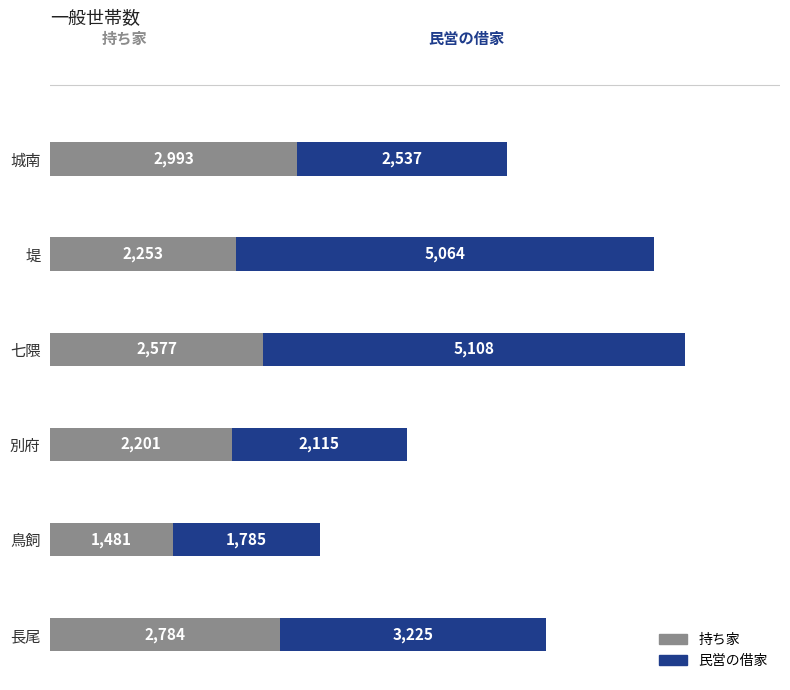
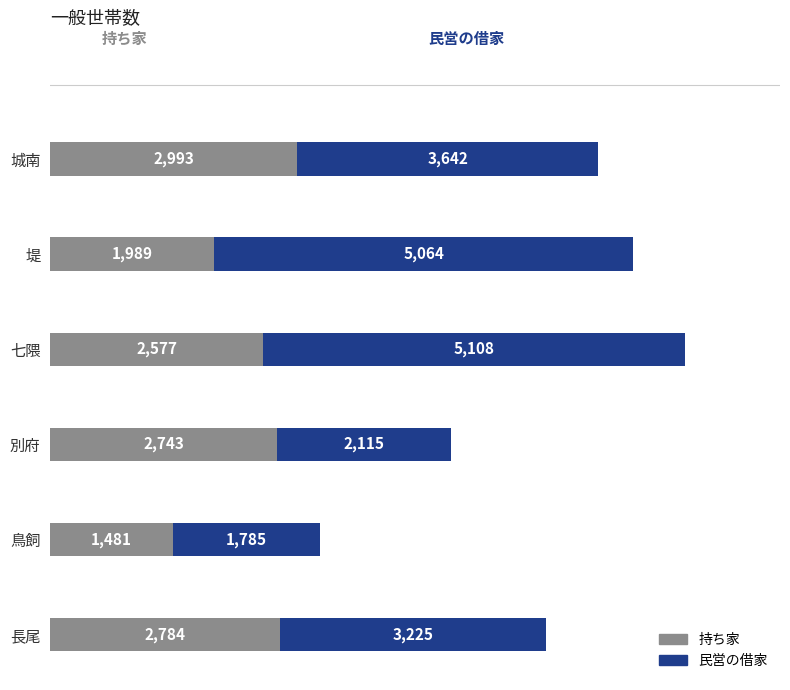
  {
    "持ち家": {
      "城南": "2,993",
-     "堤": "2,253",
+     "堤": "1,989",
      "七隈": "2,577",
-     "別府": "2,201",
+     "別府": "2,743",
      "鳥飼": "1,481",
      "長尾": "2,784"
    },
    "民営の借家": {
-     "城南": "2,537",
+     "城南": "3,642",
      "堤": "5,064",
      "七隈": "5,108",
      "別府": "2,115",
      "鳥飼": "1,785",
      "長尾": "3,225"
    }
  }
